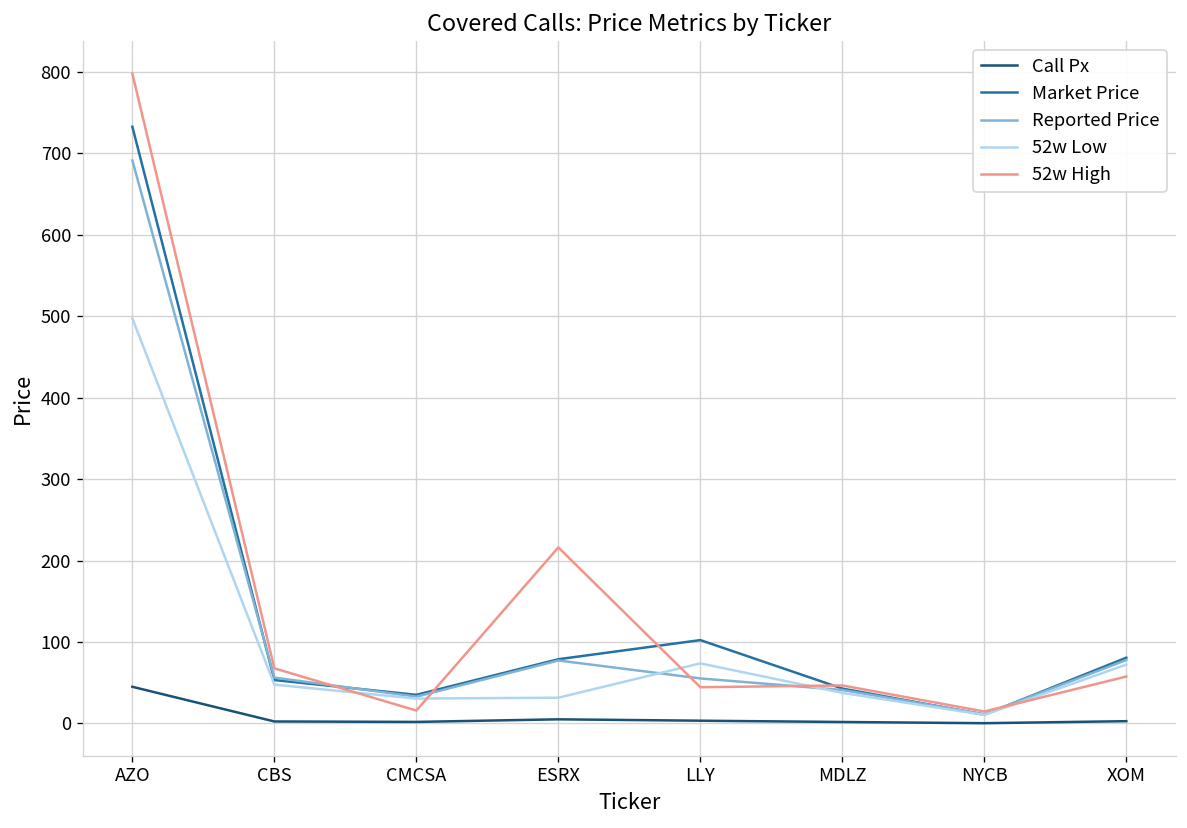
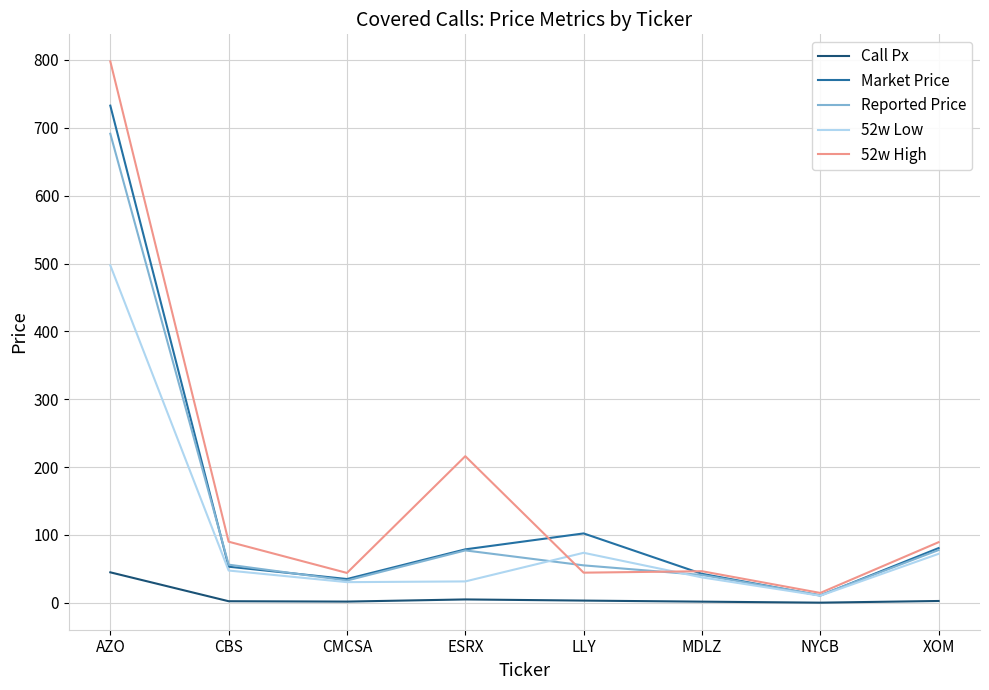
  {
    "Reported Price": {
      "AZO": 690,
      "LLY": 60
    },
    "52w Low": {
      "AZO": 500,
      "CBS": 50,
      "ESRX": 30,
      "LLY": 70,
      "XOM": 70
    },
    "52w High": {
      "AZO": 800,
-     "CBS": 70,
-     "CMCSA": 20,
+     "CBS": 90,
+     "CMCSA": 40,
      "ESRX": 220,
      "LLY": 40,
      "MDLZ": 50,
-     "XOM": 60
+     "XOM": 90
    }
  }
